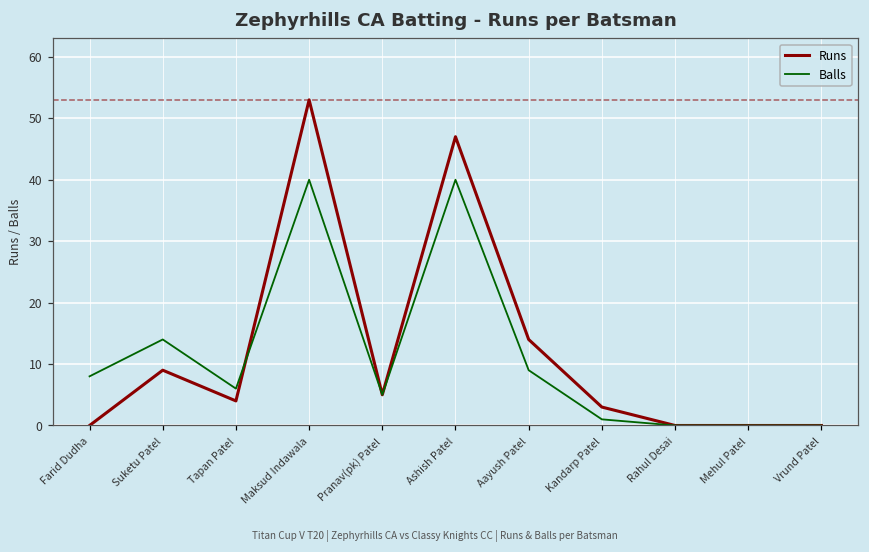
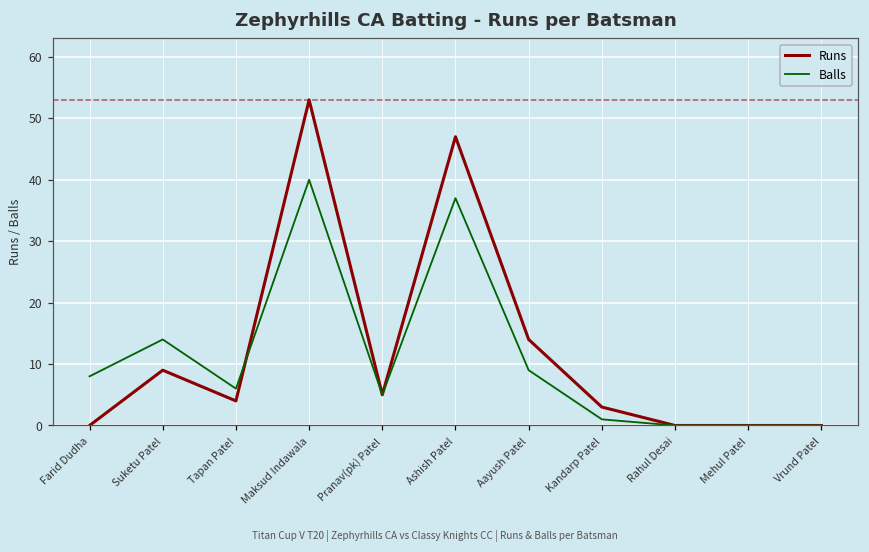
  {
    "Runs": {
      "Farid Dudha": 0,
      "Suketu Patel": 9,
      "Tapan Patel": 4,
      "Maksud Indawala": 53,
      "Ashish Patel": 47,
      "Aayush Patel": 14,
      "Kandarp Patel": 3
    },
    "Balls": {
      "Farid Dudha": 8,
      "Suketu Patel": 14,
      "Tapan Patel": 6,
      "Maksud Indawala": 40,
-     "Ashish Patel": 40,
+     "Ashish Patel": 37,
      "Aayush Patel": 9,
      "Kandarp Patel": 1
    }
  }
